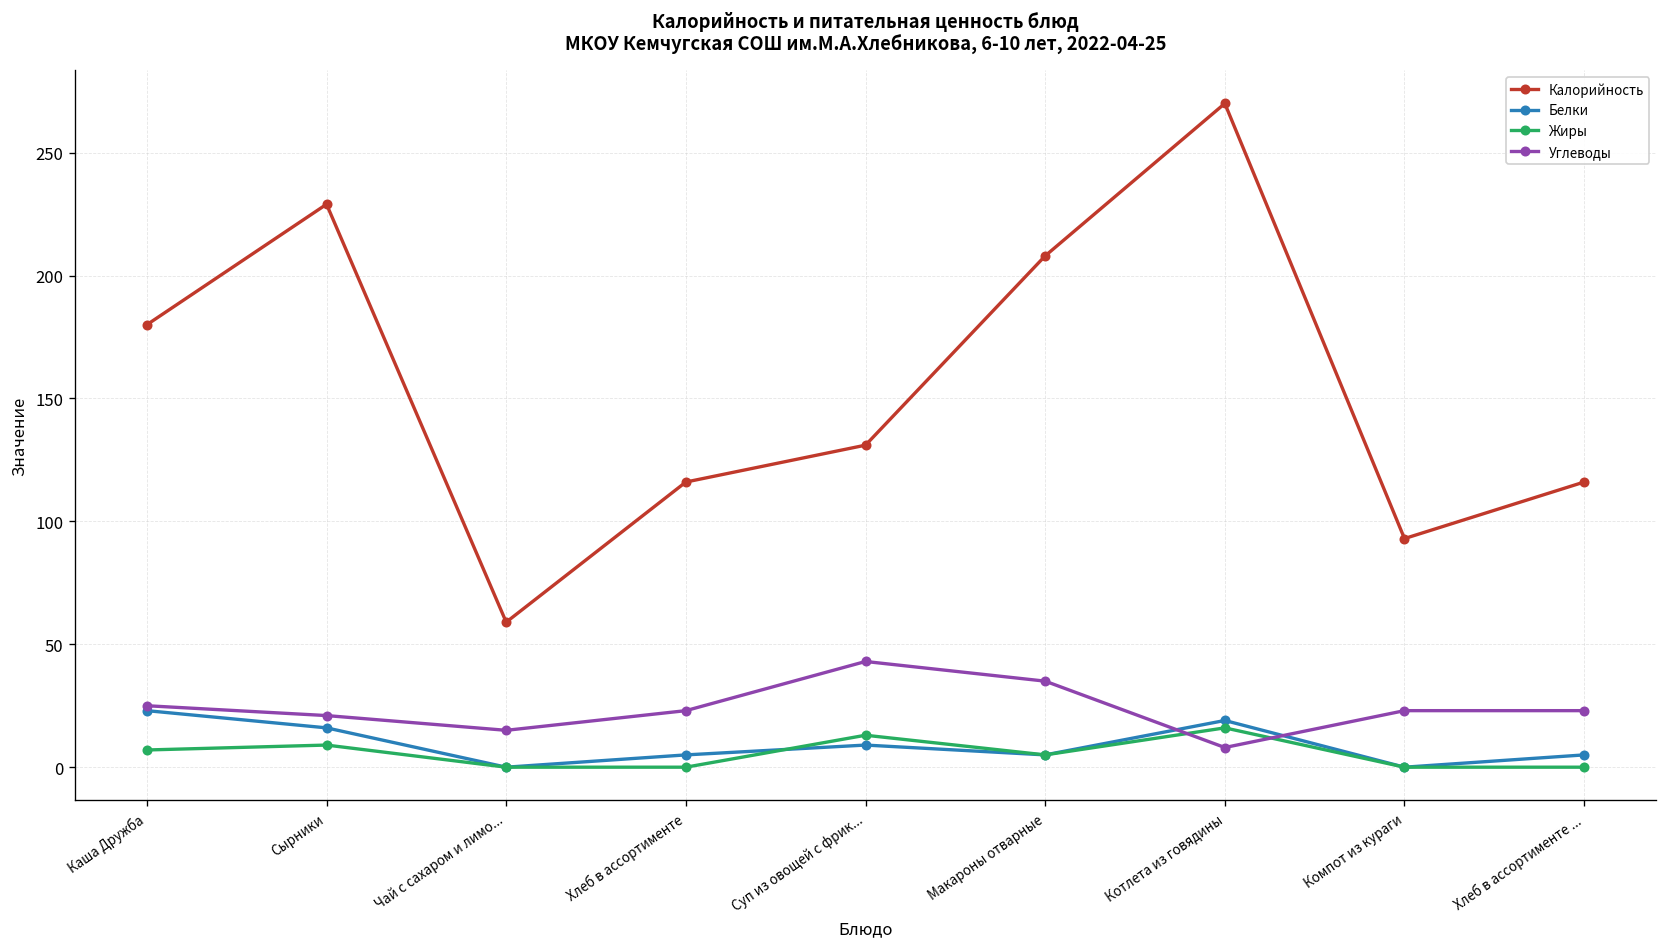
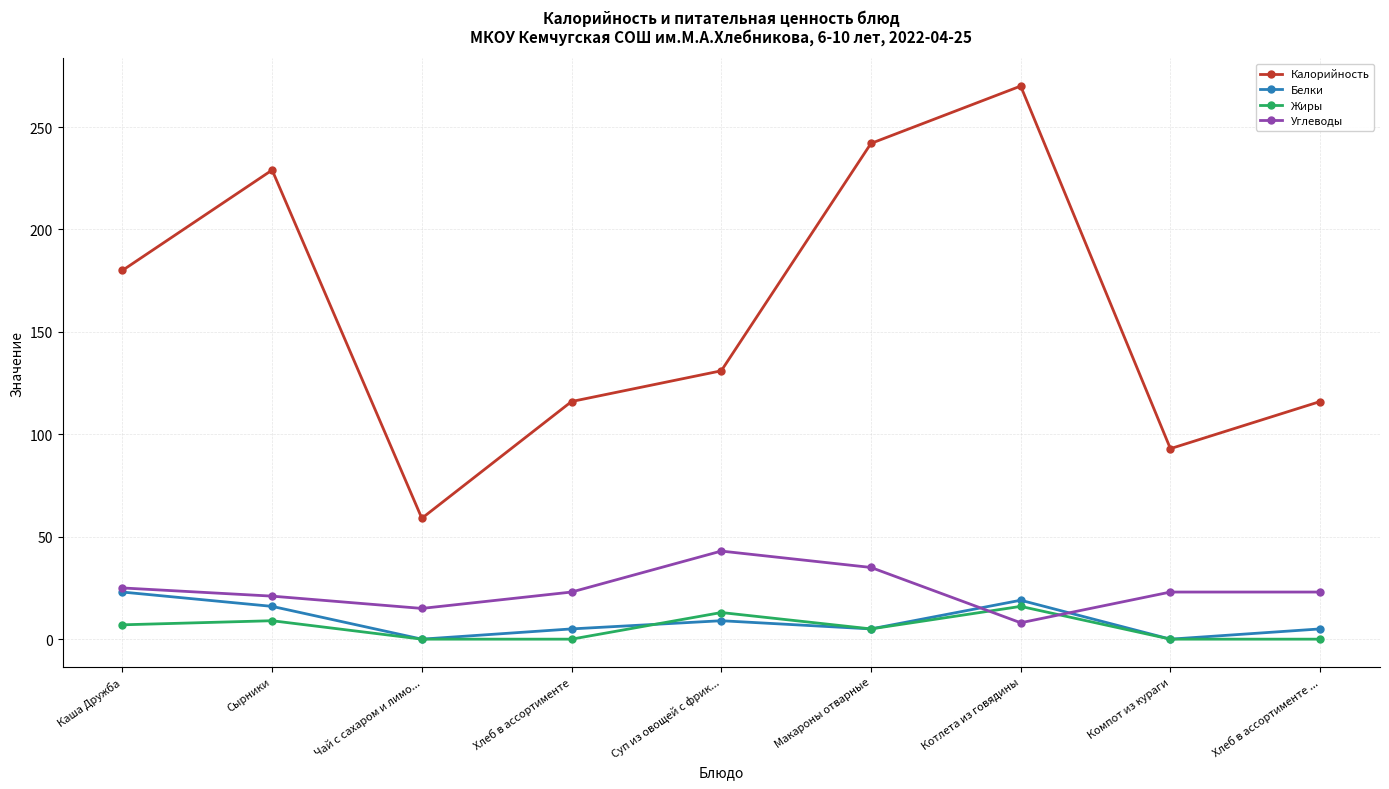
  {
    "Калорийность": {
      "Каша Дружба": 180,
      "Сырники": 229,
      "Чай с сахаром и лимо...": 59,
      "Хлеб в ассортименте": 116,
      "Суп из овощей с фрик...": 131,
-     "Макароны отварные": 208,
+     "Макароны отварные": 242,
      "Котлета из говядины": 270,
      "Компот из кураги": 93,
      "Хлеб в ассортименте ...": 116
    },
    "Белки": {
      "Каша Дружба": 23,
      "Сырники": 16,
      "Хлеб в ассортименте": 5,
      "Суп из овощей с фрик...": 9,
      "Котлета из говядины": 19,
      "Хлеб в ассортименте ...": 5
    },
    "Жиры": {
      "Каша Дружба": 7,
      "Сырники": 9,
      "Хлеб в ассортименте": 0,
      "Суп из овощей с фрик...": 13,
      "Котлета из говядины": 16,
      "Хлеб в ассортименте ...": 0
    },
    "Углеводы": {
      "Каша Дружба": 25,
      "Сырники": 21,
      "Чай с сахаром и лимо...": 15,
      "Хлеб в ассортименте": 23,
      "Суп из овощей с фрик...": 43,
      "Макароны отварные": 35,
      "Котлета из говядины": 8,
      "Компот из кураги": 23,
      "Хлеб в ассортименте ...": 23
    }
  }
